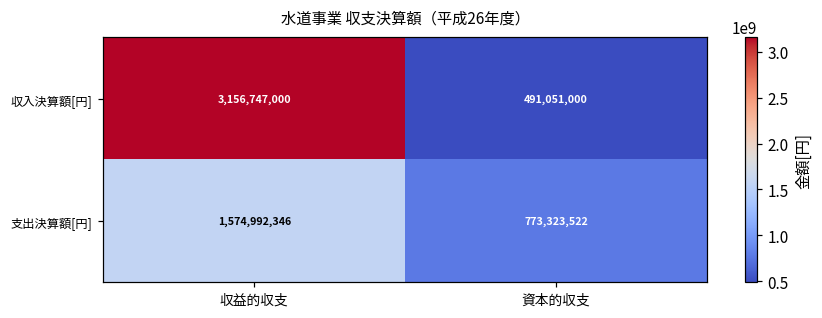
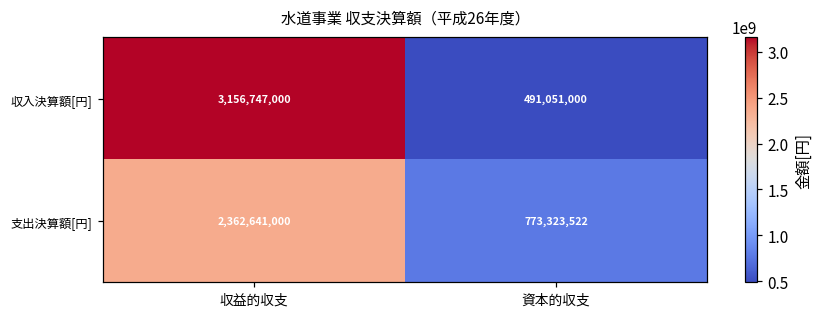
  {
    "収入決算額[円]": {
      "収益的収支": "3,156,747,000",
      "資本的収支": "491,051,000"
    },
    "支出決算額[円]": {
-     "収益的収支": "1,574,992,346",
+     "収益的収支": "2,362,641,000",
      "資本的収支": "773,323,522"
    }
  }
